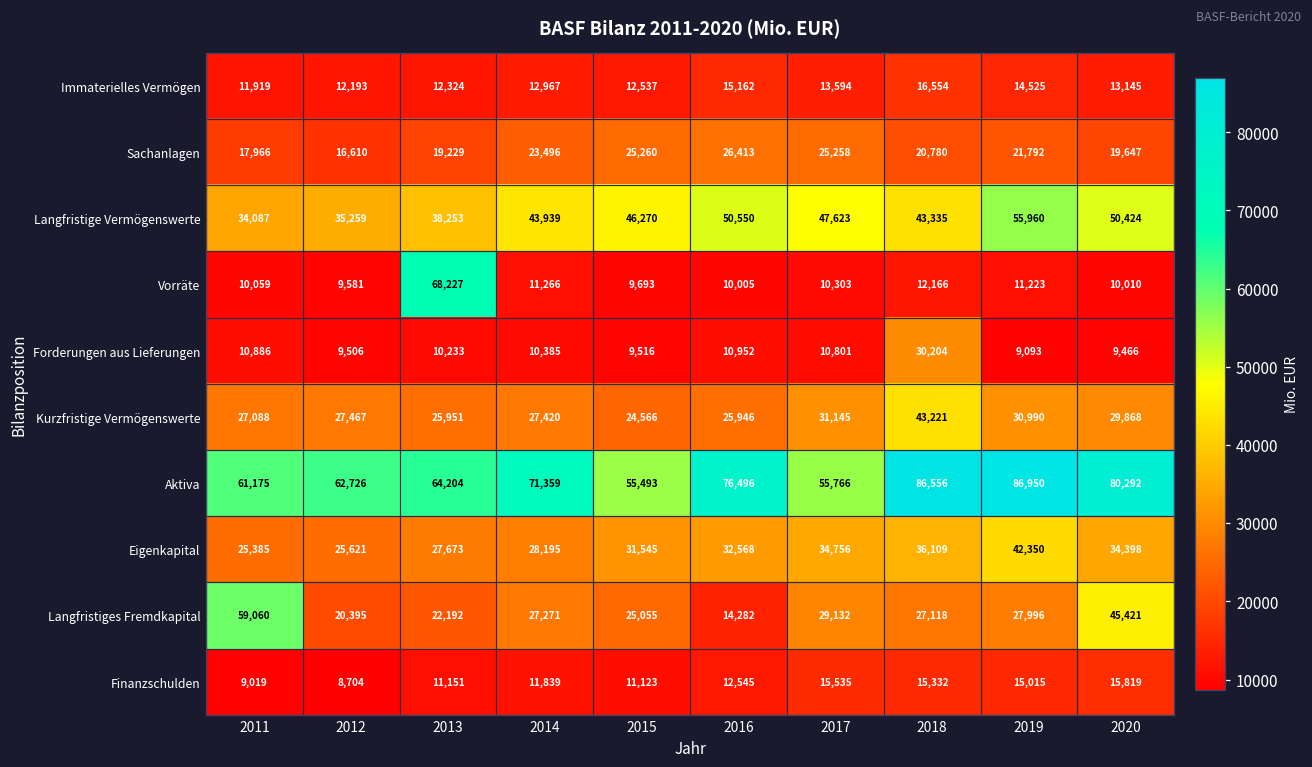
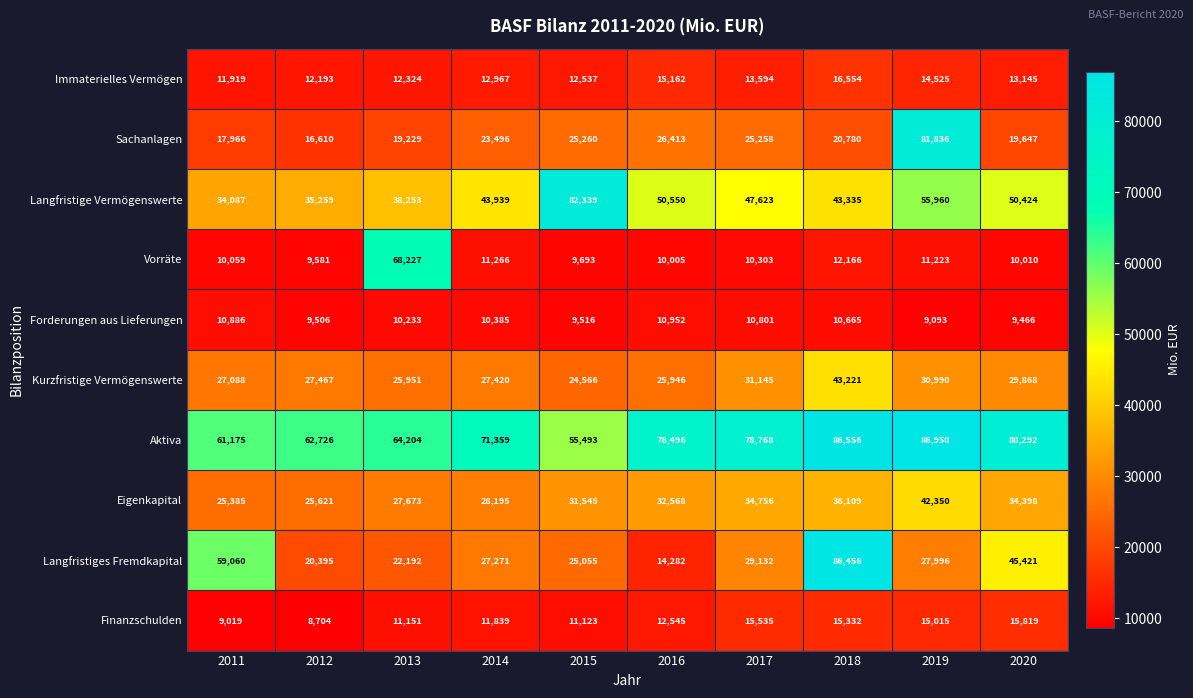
  {
    "Immaterielles Vermögen": {
      "2011": "11,919",
      "2012": "12,193",
      "2013": "12,324",
      "2014": "12,967",
      "2015": "12,537",
      "2016": "15,162",
      "2017": "13,594",
      "2018": "16,554",
      "2019": "14,525",
      "2020": "13,145"
    },
    "Sachanlagen": {
      "2011": "17,966",
      "2012": "16,610",
      "2013": "19,229",
      "2014": "23,496",
      "2015": "25,260",
      "2016": "26,413",
      "2017": "25,258",
      "2018": "20,780",
-     "2019": "21,792",
+     "2019": "81,836",
      "2020": "19,647"
    },
    "Langfristige Vermögenswerte": {
      "2011": "34,087",
      "2012": "35,259",
      "2013": "38,253",
      "2014": "43,939",
-     "2015": "46,270",
+     "2015": "82,339",
      "2016": "50,550",
      "2017": "47,623",
      "2018": "43,335",
      "2019": "55,960",
      "2020": "50,424"
    },
    "Vorräte": {
      "2011": "10,059",
      "2012": "9,581",
      "2013": "68,227",
      "2014": "11,266",
      "2015": "9,693",
      "2016": "10,005",
      "2017": "10,303",
      "2018": "12,166",
      "2019": "11,223",
      "2020": "10,010"
    },
    "Forderungen aus Lieferungen": {
      "2011": "10,886",
      "2012": "9,506",
      "2013": "10,233",
      "2014": "10,385",
      "2015": "9,516",
      "2016": "10,952",
      "2017": "10,801",
-     "2018": "30,204",
+     "2018": "10,665",
      "2019": "9,093",
      "2020": "9,466"
    },
    "Kurzfristige Vermögenswerte": {
      "2011": "27,088",
      "2012": "27,467",
      "2013": "25,951",
      "2014": "27,420",
      "2015": "24,566",
      "2016": "25,946",
      "2017": "31,145",
      "2018": "43,221",
      "2019": "30,990",
      "2020": "29,868"
    },
    "Aktiva": {
      "2011": "61,175",
      "2012": "62,726",
      "2013": "64,204",
      "2014": "71,359",
      "2015": "55,493",
      "2016": "76,496",
-     "2017": "55,766",
+     "2017": "78,768",
      "2018": "86,556",
      "2019": "86,950",
      "2020": "80,292"
    },
    "Eigenkapital": {
      "2011": "25,385",
      "2012": "25,621",
      "2013": "27,673",
      "2014": "28,195",
      "2015": "31,545",
      "2016": "32,568",
      "2017": "34,756",
      "2018": "36,109",
      "2019": "42,350",
      "2020": "34,398"
    },
    "Langfristiges Fremdkapital": {
      "2011": "59,060",
      "2012": "20,395",
      "2013": "22,192",
      "2014": "27,271",
      "2015": "25,055",
      "2016": "14,282",
      "2017": "29,132",
-     "2018": "27,118",
+     "2018": "86,456",
      "2019": "27,996",
      "2020": "45,421"
    },
    "Finanzschulden": {
      "2011": "9,019",
      "2012": "8,704",
      "2013": "11,151",
      "2014": "11,839",
      "2015": "11,123",
      "2016": "12,545",
      "2017": "15,535",
      "2018": "15,332",
      "2019": "15,015",
      "2020": "15,819"
    }
  }
